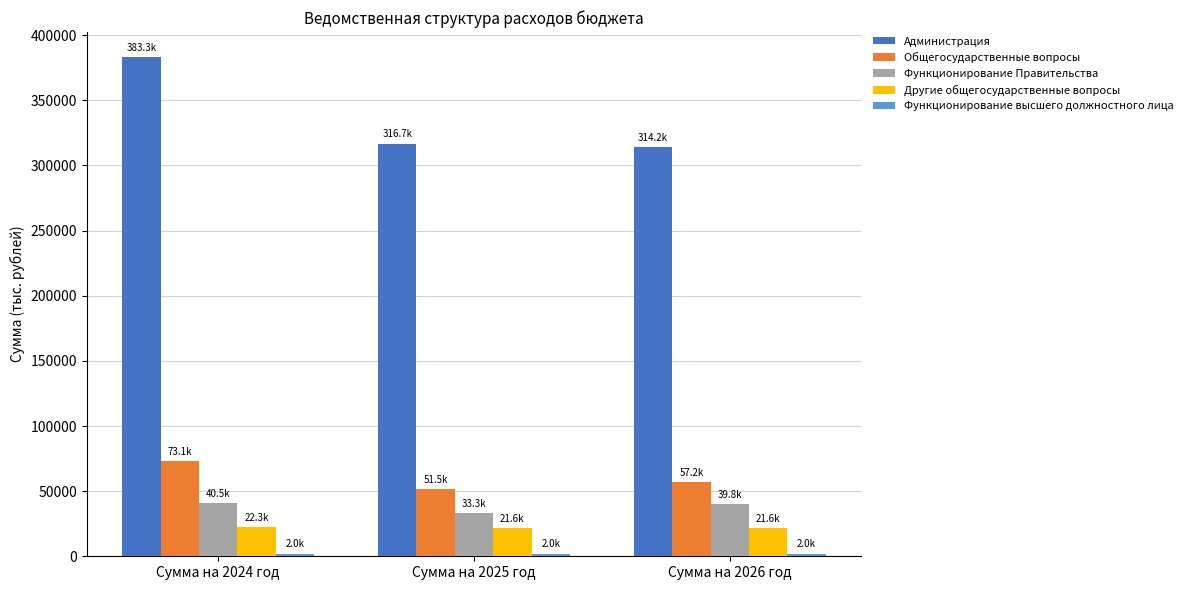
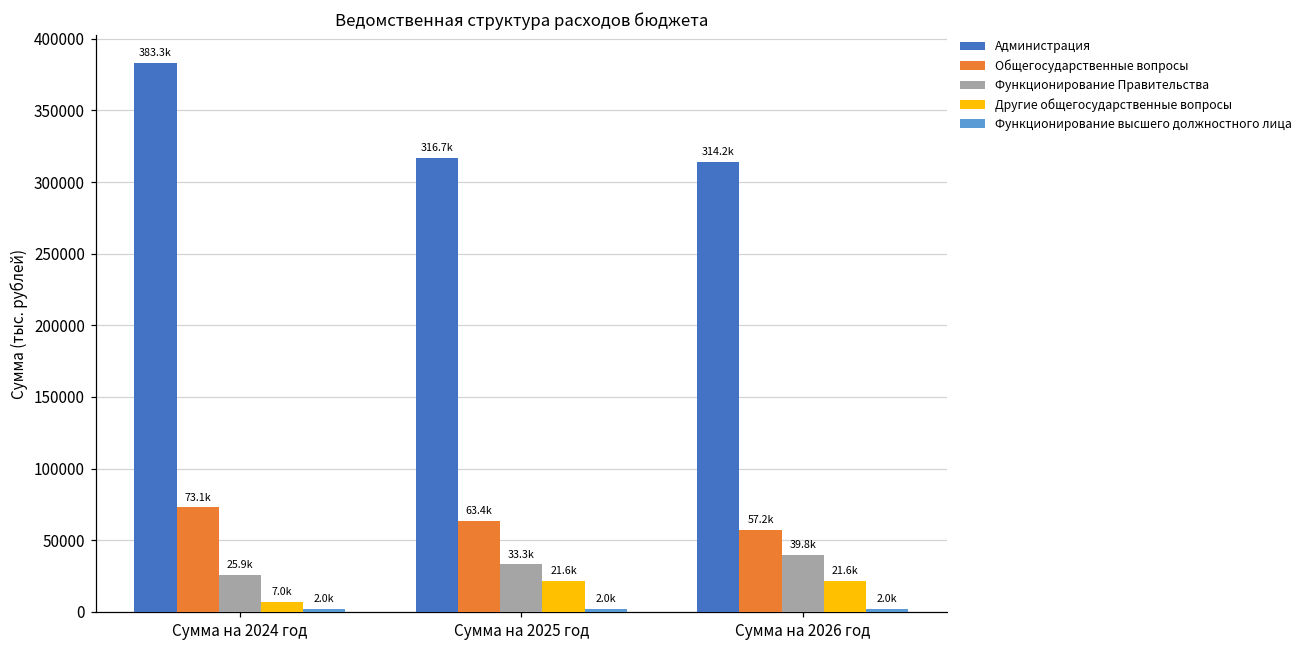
  {
    "Общегосударственные вопросы": {
      "Сумма на 2024 год": "73.1k",
-     "Сумма на 2025 год": "51.5k",
+     "Сумма на 2025 год": "63.4k",
      "Сумма на 2026 год": "57.2k"
    },
    "Функционирование Правительства": {
-     "Сумма на 2024 год": "40.5k",
+     "Сумма на 2024 год": "25.9k",
      "Сумма на 2025 год": "33.3k",
      "Сумма на 2026 год": "39.8k"
    },
    "Другие общегосударственные вопросы": {
-     "Сумма на 2024 год": "22.3k",
+     "Сумма на 2024 год": "7.0k",
      "Сумма на 2025 год": "21.6k",
      "Сумма на 2026 год": "21.6k"
    }
  }
